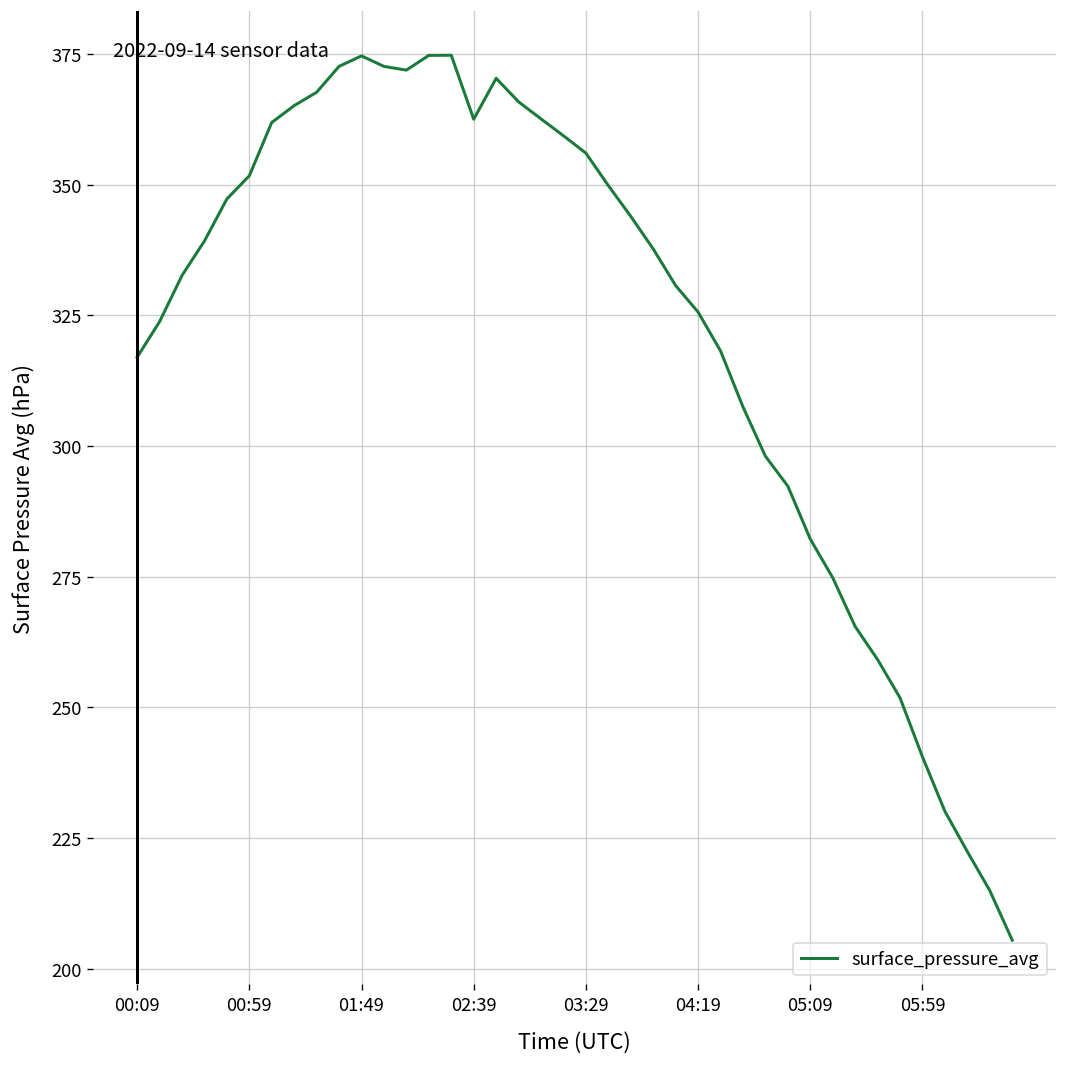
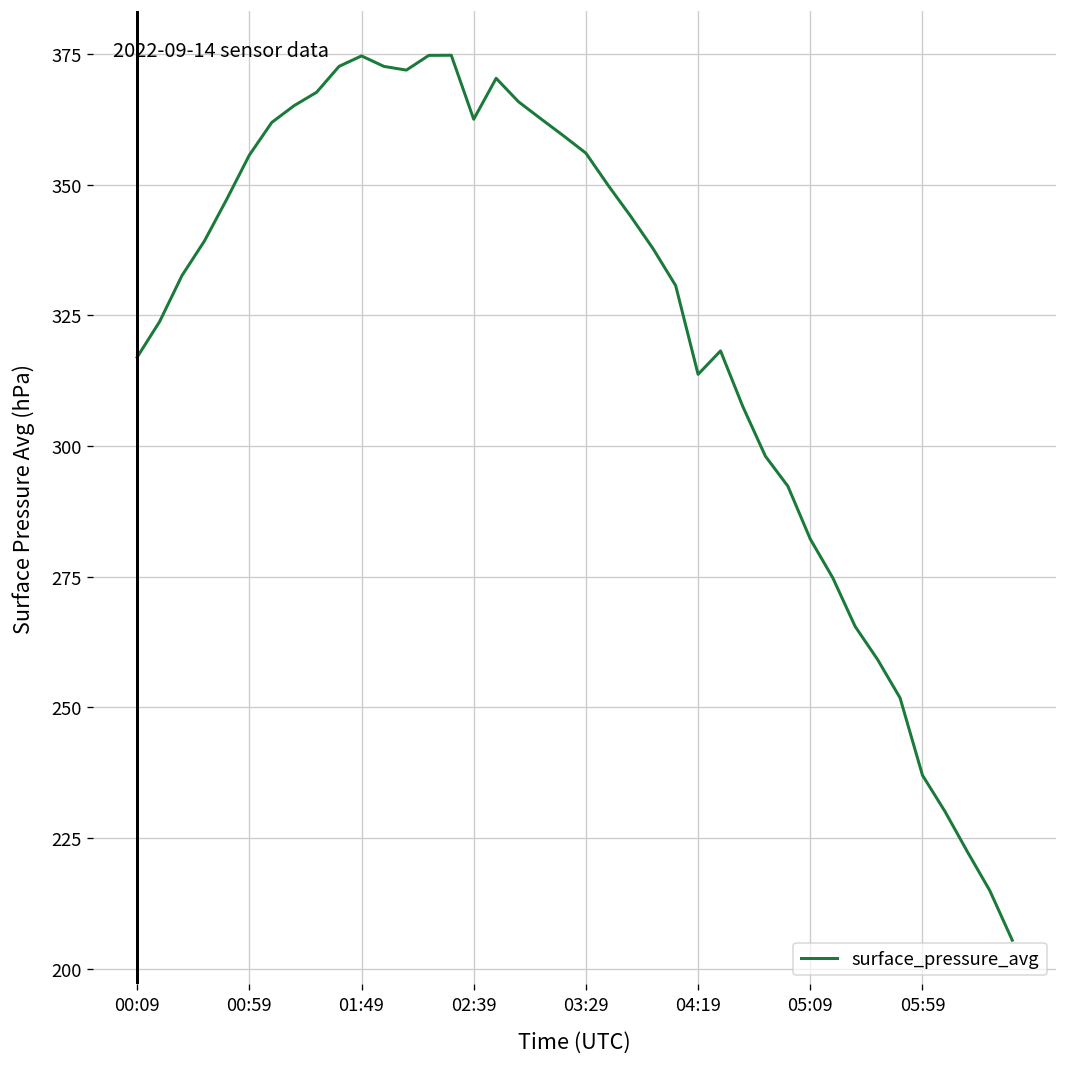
  {
    "00:09": 317,
-   "00:59": 352,
+   "00:59": 356,
    "01:49": 375,
    "02:39": 363,
    "03:29": 356,
-   "04:19": 326,
+   "04:19": 314,
    "05:09": 282,
-   "05:59": 241
+   "05:59": 237
  }
